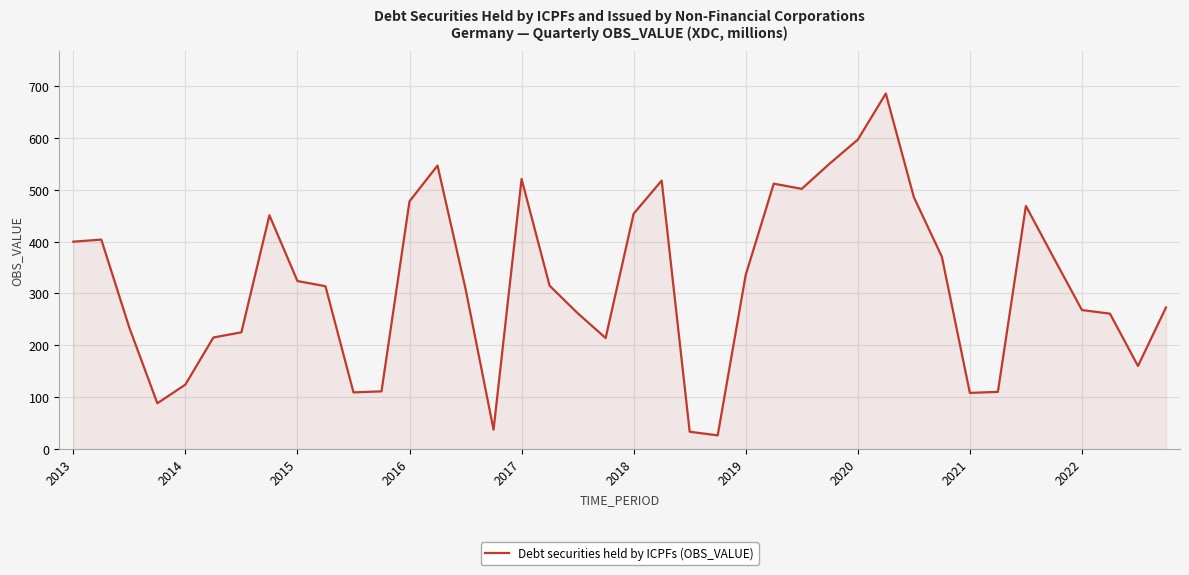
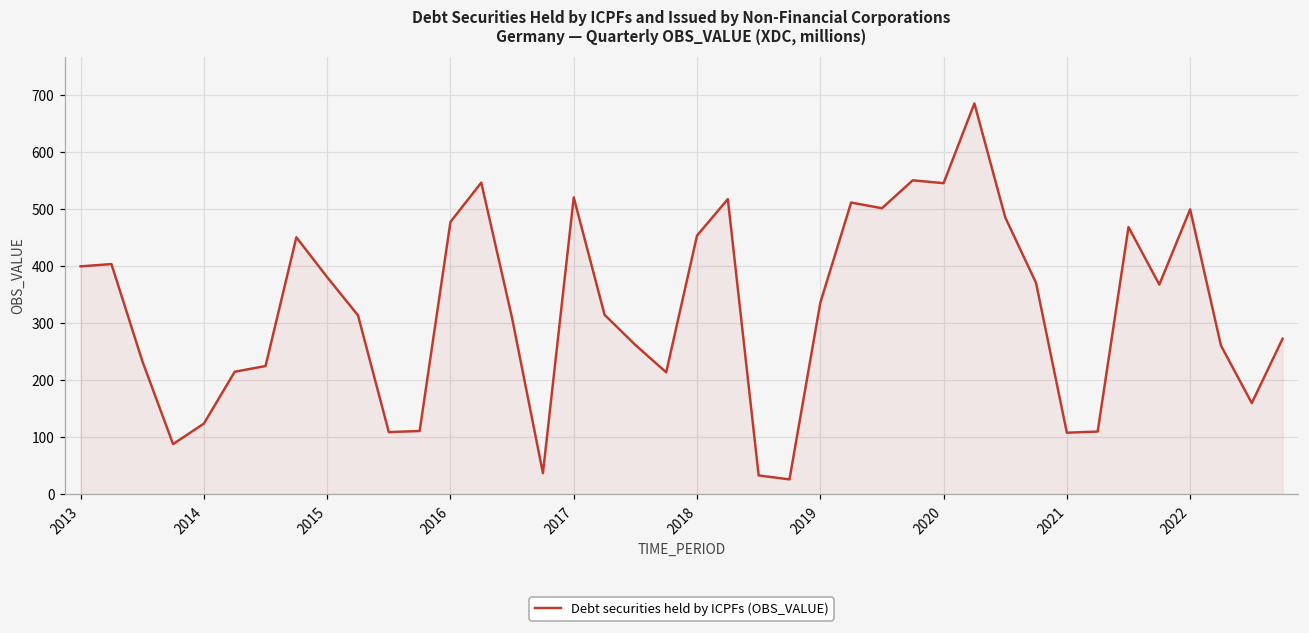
  {
    "2013": 400,
    "2014": 120,
-   "2015": 320,
+   "2015": 380,
    "2016": 480,
    "2017": 520,
    "2018": 450,
    "2019": 340,
-   "2020": 600,
+   "2020": 550,
    "2021": 110,
-   "2022": 270
+   "2022": 500
  }
